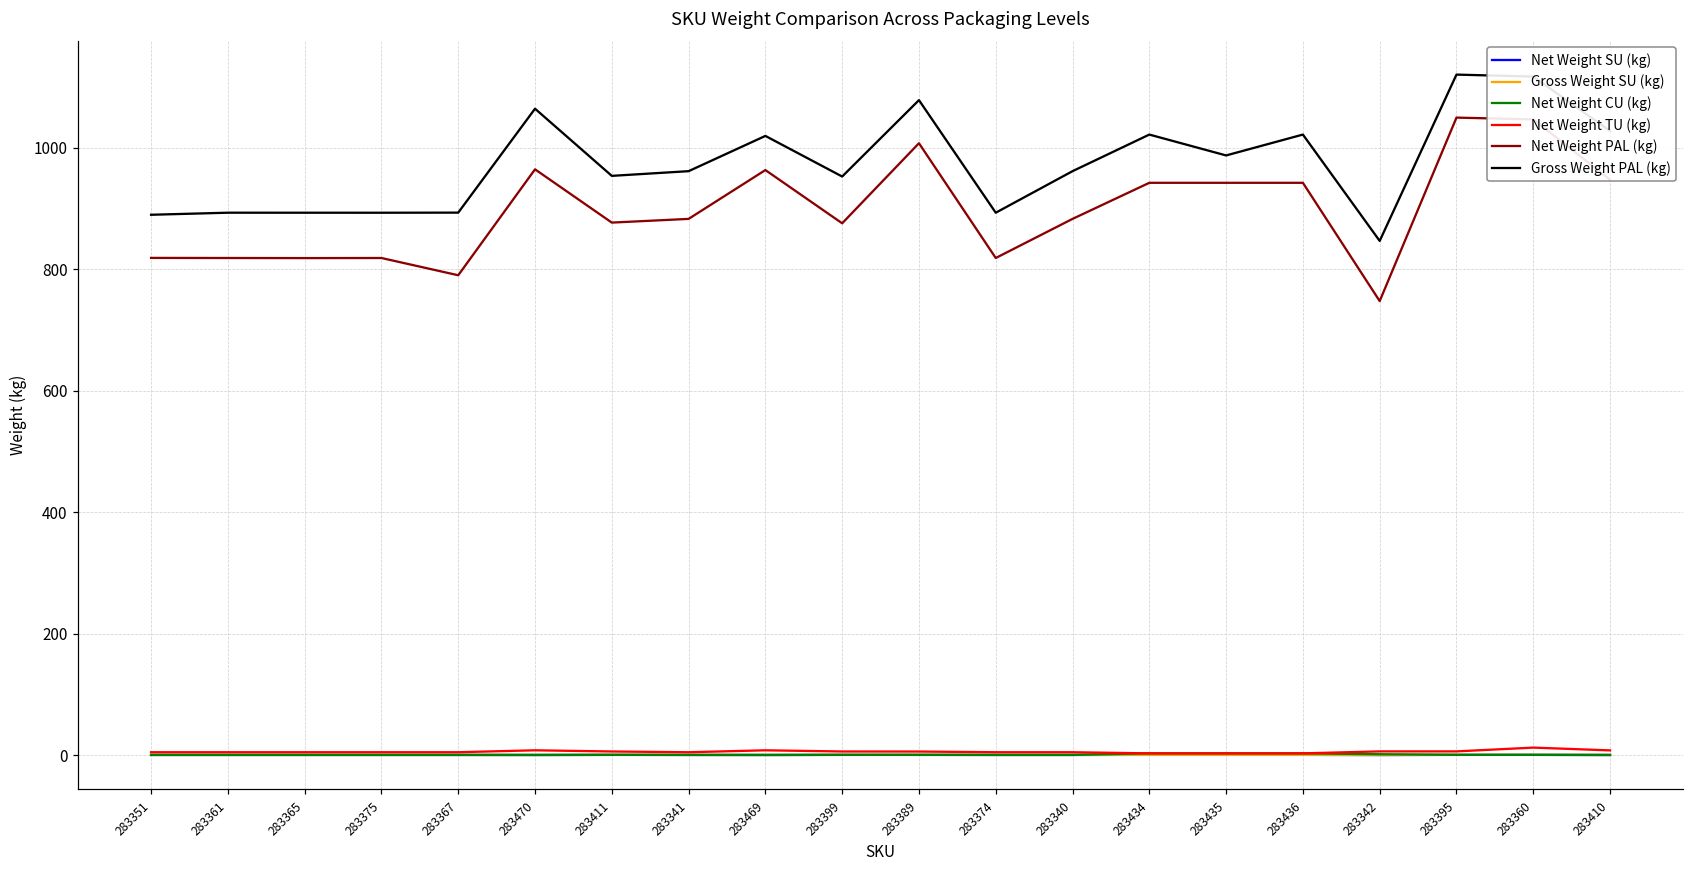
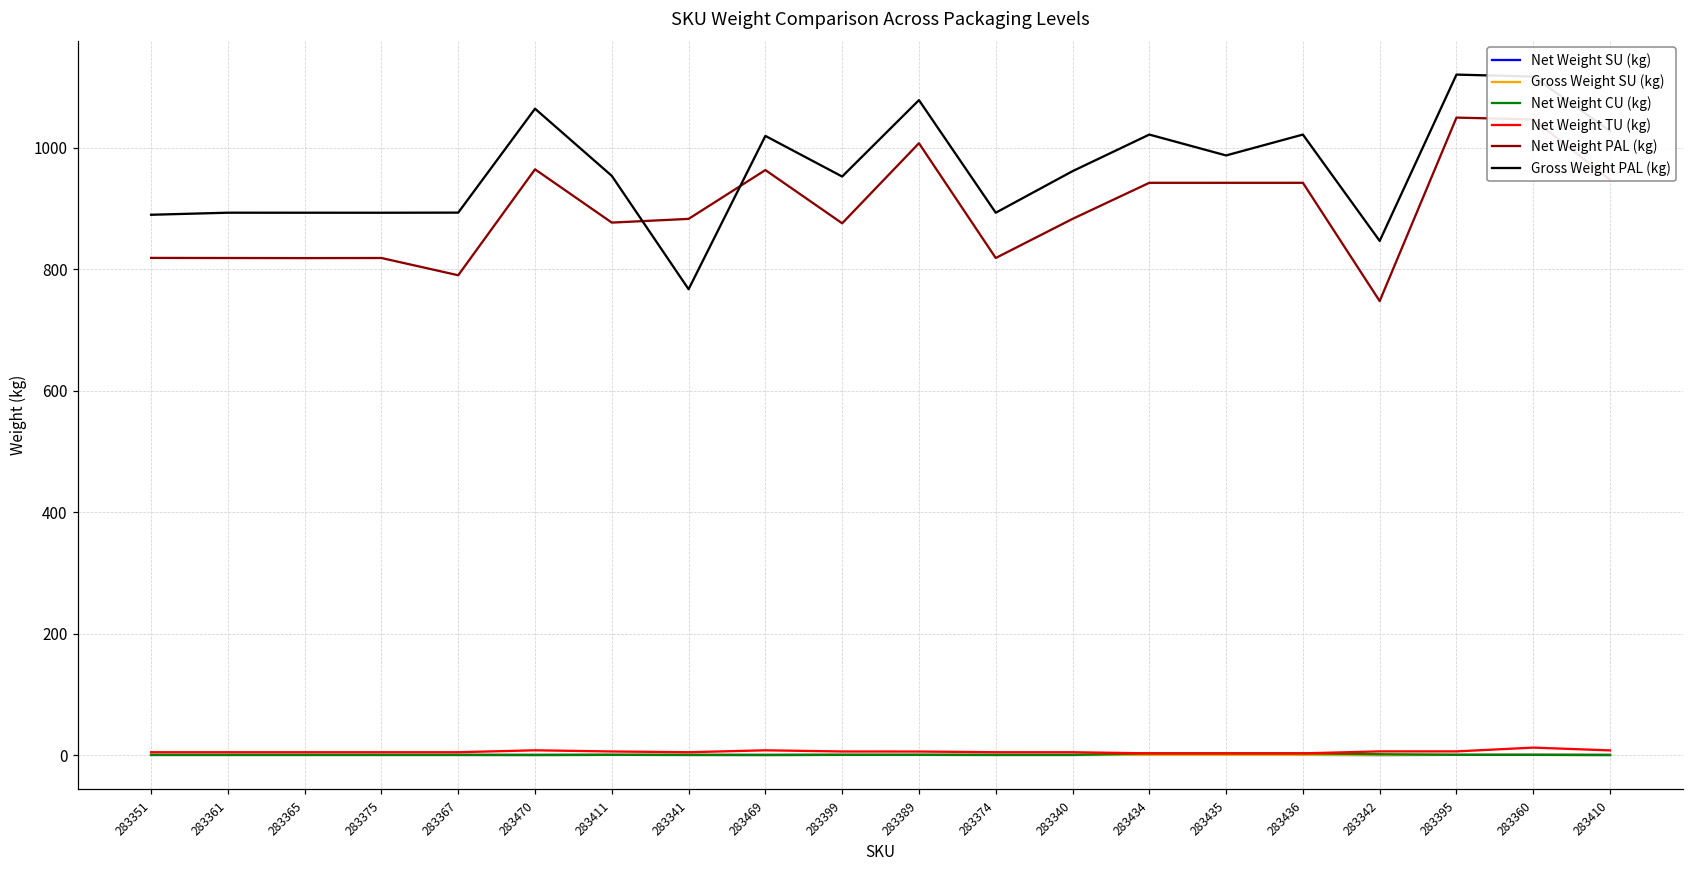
  {
    "Net Weight TU (kg)": {
      "283470": 10,
      "283411": 10,
      "283469": 10,
      "283399": 10,
      "283389": 10,
      "283342": 10,
      "283395": 10,
      "283360": 10,
      "283410": 10
    },
    "Net Weight PAL (kg)": {
      "283351": 820,
      "283361": 820,
      "283365": 820,
      "283375": 820,
      "283367": 790,
      "283470": 960,
      "283411": 880,
      "283341": 880,
      "283469": 960,
      "283399": 880,
      "283389": 1010,
      "283374": 820,
      "283340": 880,
      "283434": 940,
      "283435": 940,
      "283436": 940,
      "283342": 750,
      "283395": 1050
    },
    "Gross Weight PAL (kg)": {
      "283351": 890,
      "283361": 890,
      "283365": 890,
      "283375": 890,
      "283367": 890,
      "283470": 1060,
      "283411": 950,
-     "283341": 960,
+     "283341": 770,
      "283469": 1020,
      "283399": 950,
      "283389": 1080,
      "283374": 890,
      "283340": 960,
      "283434": 1020,
      "283435": 990,
      "283436": 1020,
      "283342": 850,
      "283395": 1120
    }
  }
